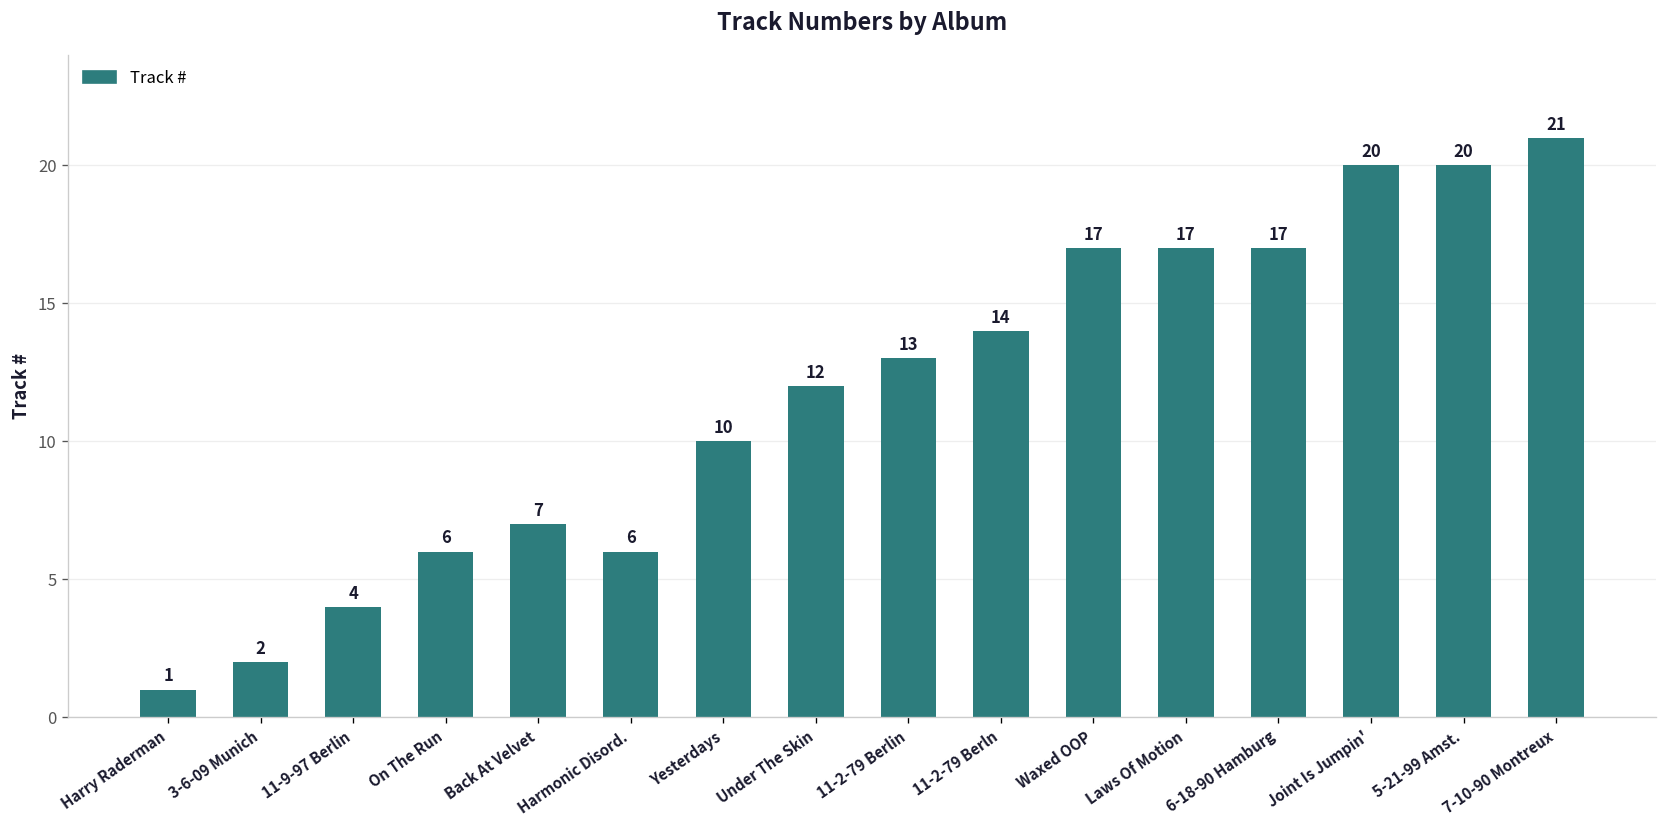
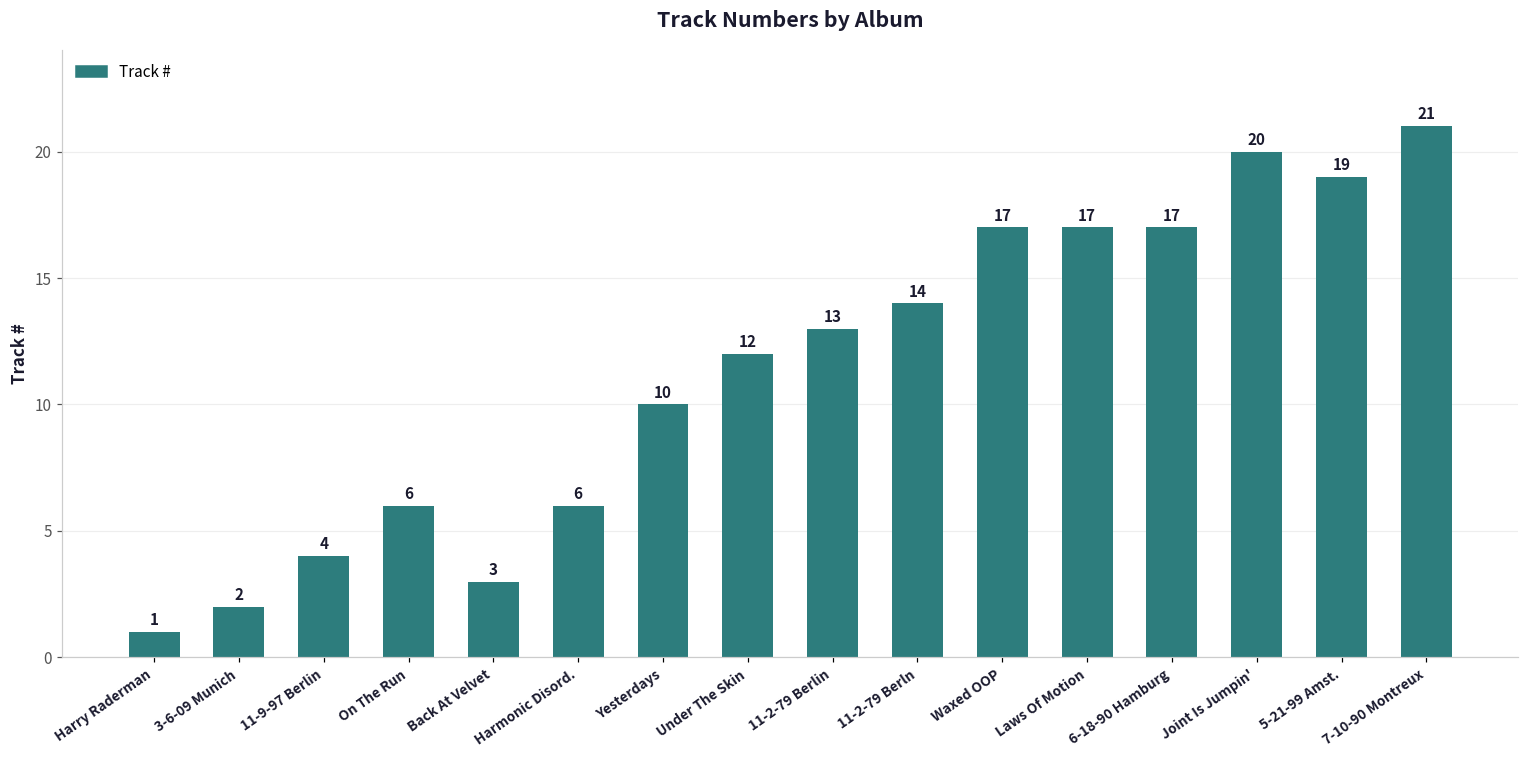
  {
    "Harry Raderman": 1,
    "3-6-09 Munich": 2,
    "11-9-97 Berlin": 4,
    "On The Run": 6,
-   "Back At Velvet": 7,
+   "Back At Velvet": 3,
    "Harmonic Disord.": 6,
    "Yesterdays": 10,
    "Under The Skin": 12,
    "11-2-79 Berlin": 13,
    "11-2-79 Berln": 14,
    "Waxed OOP": 17,
    "Laws Of Motion": 17,
    "6-18-90 Hamburg": 17,
    "Joint Is Jumpin'": 20,
-   "5-21-99 Amst.": 20,
+   "5-21-99 Amst.": 19,
    "7-10-90 Montreux": 21
  }
